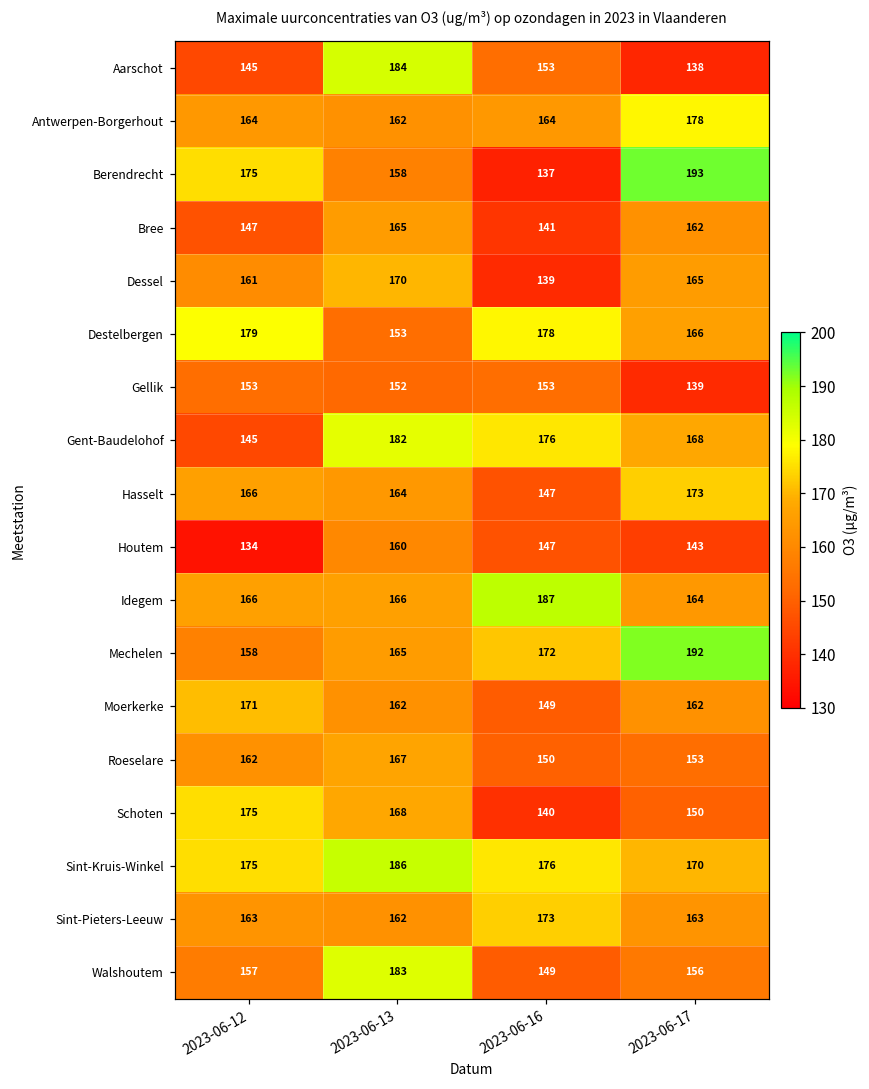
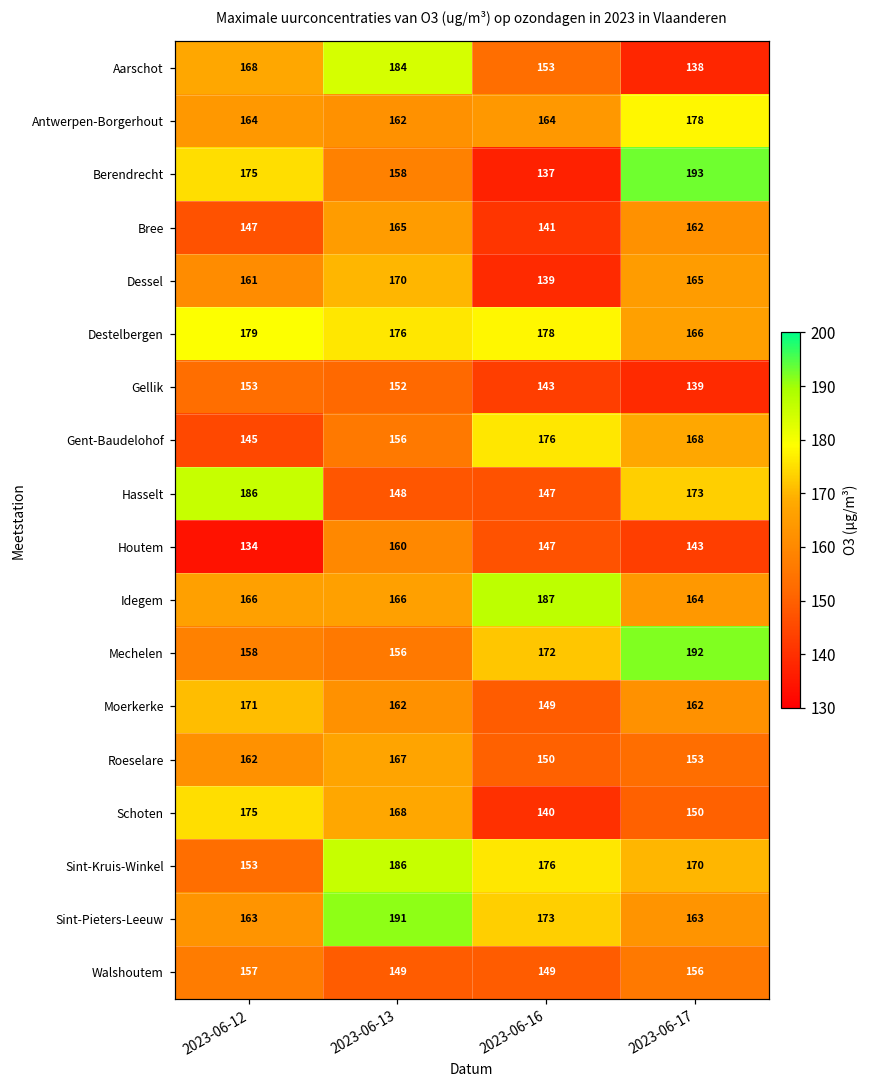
  {
    "Aarschot": {
-     "2023-06-12": 145,
+     "2023-06-12": 168,
      "2023-06-13": 184,
      "2023-06-16": 153,
      "2023-06-17": 138
    },
    "Antwerpen-Borgerhout": {
      "2023-06-12": 164,
      "2023-06-13": 162,
      "2023-06-16": 164,
      "2023-06-17": 178
    },
    "Berendrecht": {
      "2023-06-12": 175,
      "2023-06-13": 158,
      "2023-06-16": 137,
      "2023-06-17": 193
    },
    "Bree": {
      "2023-06-12": 147,
      "2023-06-13": 165,
      "2023-06-16": 141,
      "2023-06-17": 162
    },
    "Dessel": {
      "2023-06-12": 161,
      "2023-06-13": 170,
      "2023-06-16": 139,
      "2023-06-17": 165
    },
    "Destelbergen": {
      "2023-06-12": 179,
-     "2023-06-13": 153,
+     "2023-06-13": 176,
      "2023-06-16": 178,
      "2023-06-17": 166
    },
    "Gellik": {
      "2023-06-12": 153,
      "2023-06-13": 152,
-     "2023-06-16": 153,
+     "2023-06-16": 143,
      "2023-06-17": 139
    },
    "Gent-Baudelohof": {
      "2023-06-12": 145,
-     "2023-06-13": 182,
+     "2023-06-13": 156,
      "2023-06-16": 176,
      "2023-06-17": 168
    },
    "Hasselt": {
-     "2023-06-12": 166,
-     "2023-06-13": 164,
+     "2023-06-12": 186,
+     "2023-06-13": 148,
      "2023-06-16": 147,
      "2023-06-17": 173
    },
    "Houtem": {
      "2023-06-12": 134,
      "2023-06-13": 160,
      "2023-06-16": 147,
      "2023-06-17": 143
    },
    "Idegem": {
      "2023-06-12": 166,
      "2023-06-13": 166,
      "2023-06-16": 187,
      "2023-06-17": 164
    },
    "Mechelen": {
      "2023-06-12": 158,
-     "2023-06-13": 165,
+     "2023-06-13": 156,
      "2023-06-16": 172,
      "2023-06-17": 192
    },
    "Moerkerke": {
      "2023-06-12": 171,
      "2023-06-13": 162,
      "2023-06-16": 149,
      "2023-06-17": 162
    },
    "Roeselare": {
      "2023-06-12": 162,
      "2023-06-13": 167,
      "2023-06-16": 150,
      "2023-06-17": 153
    },
    "Schoten": {
      "2023-06-12": 175,
      "2023-06-13": 168,
      "2023-06-16": 140,
      "2023-06-17": 150
    },
    "Sint-Kruis-Winkel": {
-     "2023-06-12": 175,
+     "2023-06-12": 153,
      "2023-06-13": 186,
      "2023-06-16": 176,
      "2023-06-17": 170
    },
    "Sint-Pieters-Leeuw": {
      "2023-06-12": 163,
-     "2023-06-13": 162,
+     "2023-06-13": 191,
      "2023-06-16": 173,
      "2023-06-17": 163
    },
    "Walshoutem": {
      "2023-06-12": 157,
-     "2023-06-13": 183,
+     "2023-06-13": 149,
      "2023-06-16": 149,
      "2023-06-17": 156
    }
  }
